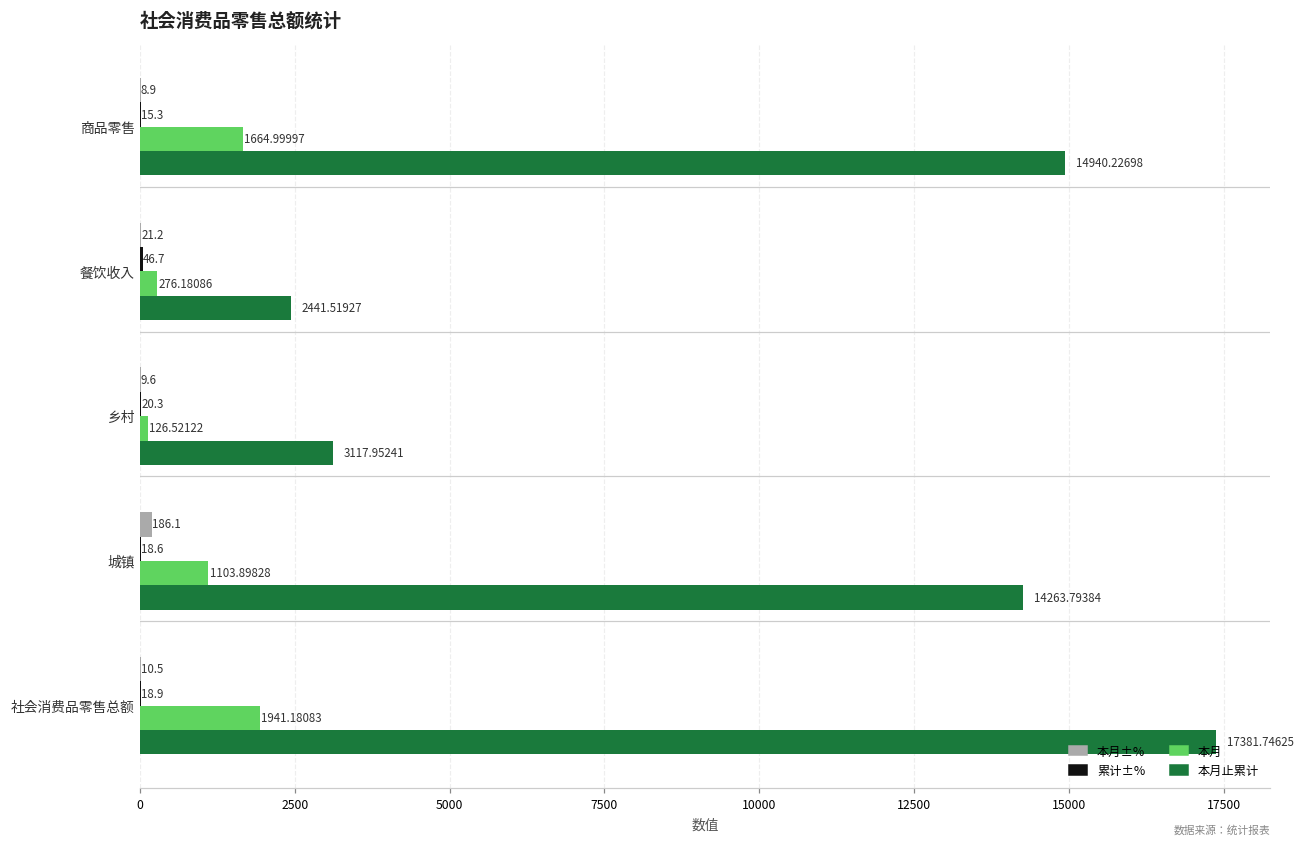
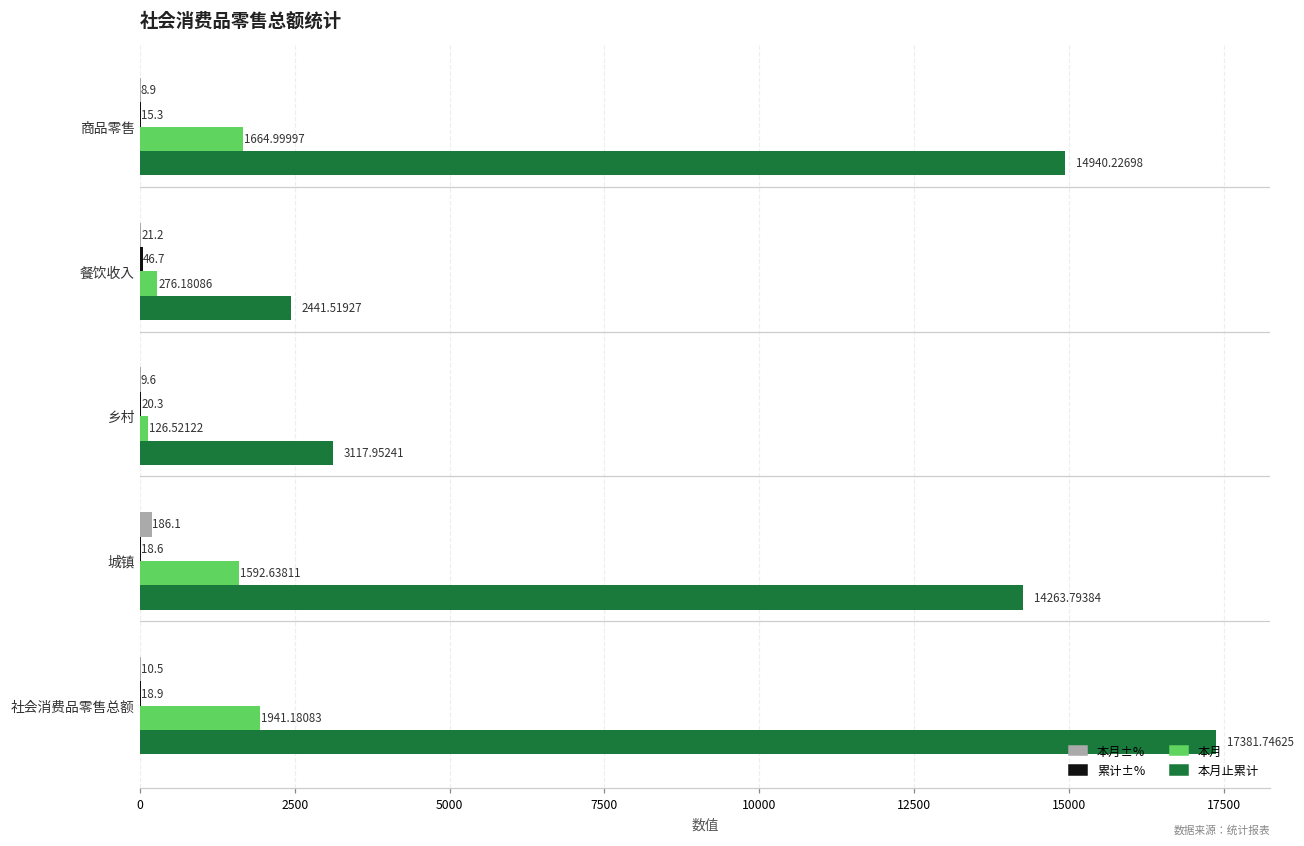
  {
    "本月±%": {
      "商品零售": 8.9,
      "餐饮收入": 21.2,
      "乡村": 9.6,
      "城镇": 186.1,
      "社会消费品零售总额": 10.5
    },
    "累计±%": {
      "商品零售": 15.3,
      "餐饮收入": 46.7,
      "乡村": 20.3,
      "城镇": 18.6,
      "社会消费品零售总额": 18.9
    },
    "本月": {
      "商品零售": 1664.99997,
      "餐饮收入": 276.18086,
      "乡村": 126.52122,
-     "城镇": 1103.89828,
+     "城镇": 1592.63811,
      "社会消费品零售总额": 1941.18083
    },
    "本月止累计": {
      "商品零售": 14940.22698,
      "餐饮收入": 2441.51927,
      "乡村": 3117.95241,
      "城镇": 14263.79384,
      "社会消费品零售总额": 17381.74625
    }
  }
